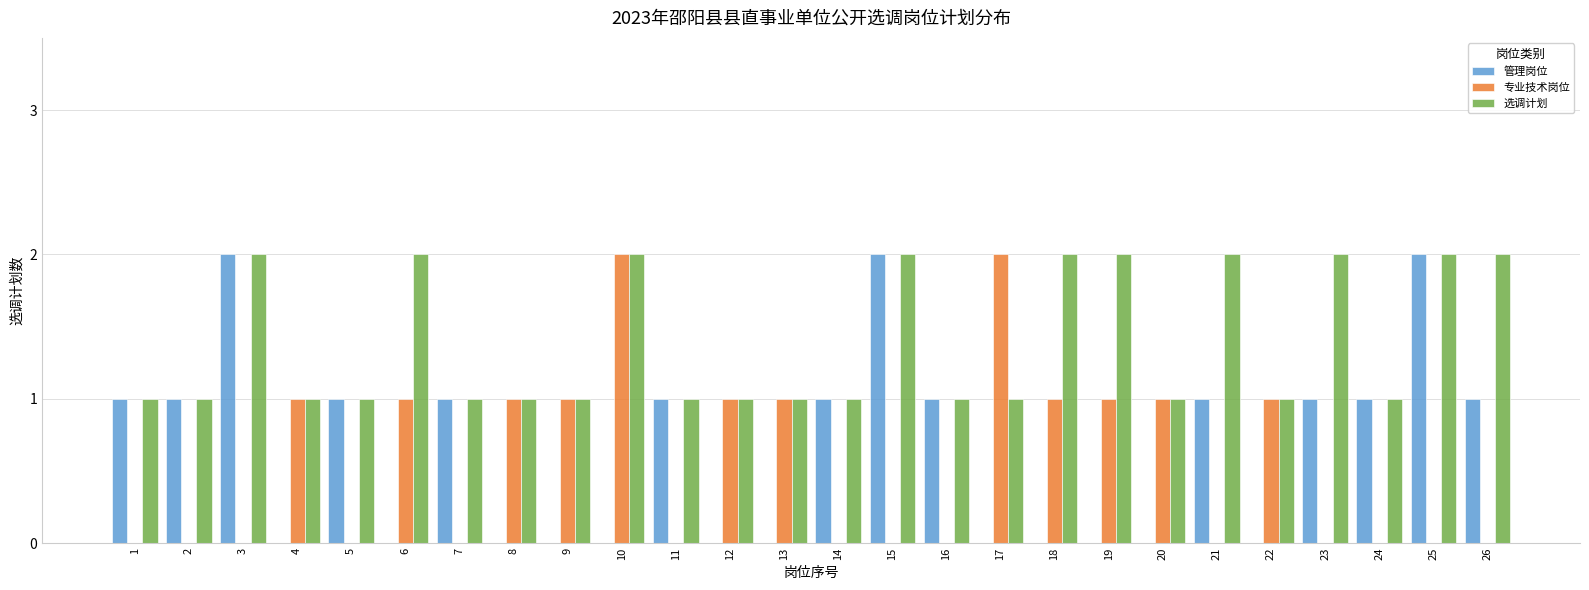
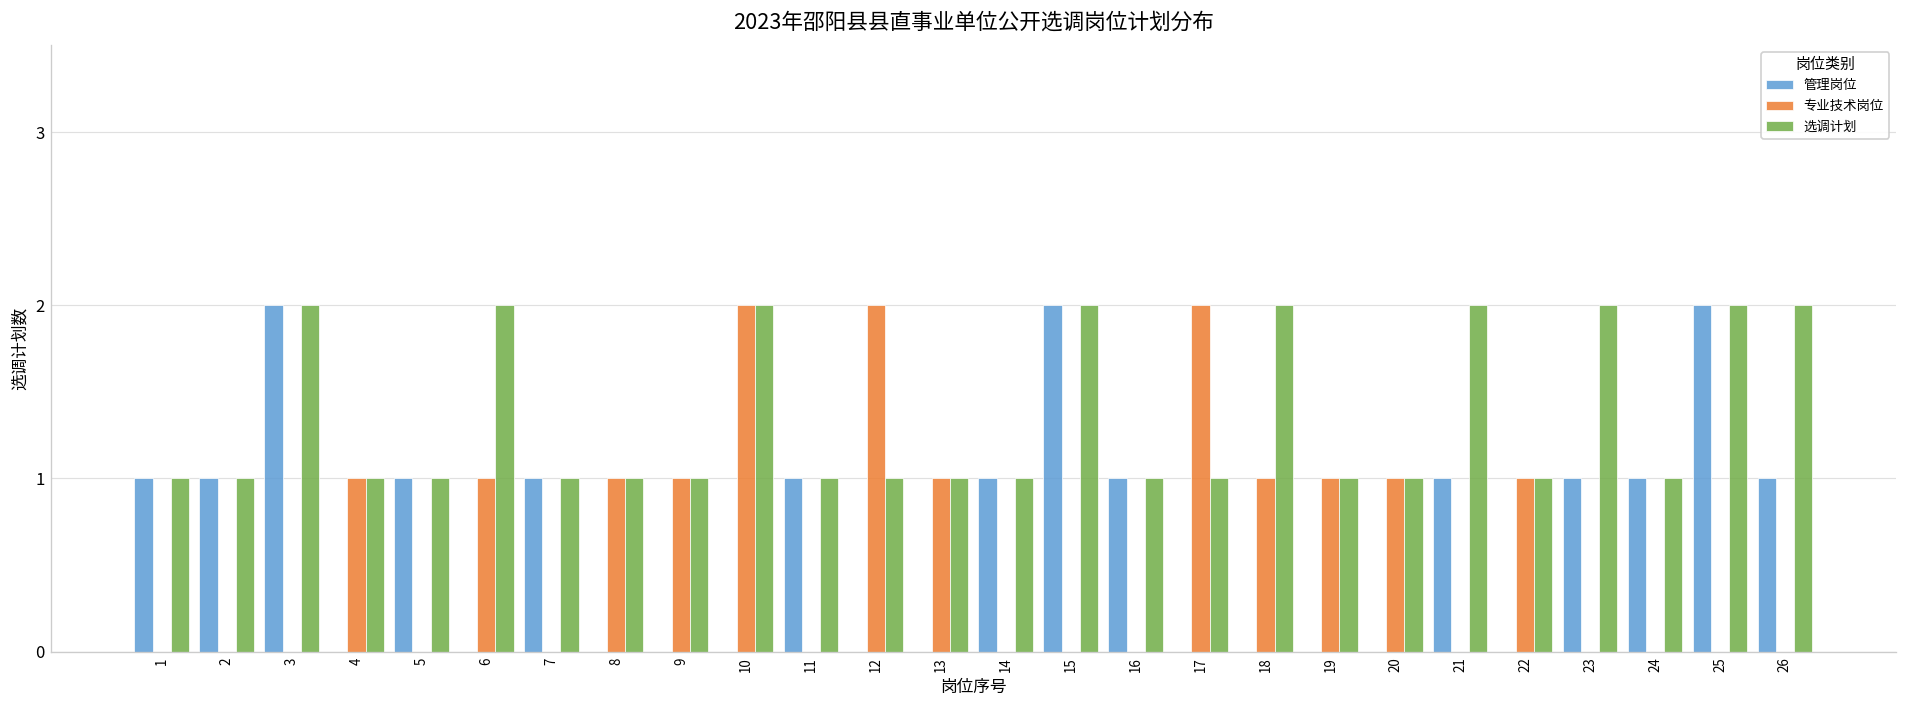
  {
    "管理岗位": {
      "1": 1,
      "2": 1,
      "3": 2,
      "4": 0,
      "5": 1,
      "6": 0,
      "7": 1,
      "8": 0,
      "9": 0,
      "10": 0,
      "11": 1,
      "12": 0,
      "13": 0,
      "14": 1,
      "15": 2,
      "16": 1,
      "17": 0,
      "18": 0,
      "19": 0,
      "20": 0,
      "21": 1,
      "22": 0,
      "23": 1,
      "24": 1,
      "25": 2,
      "26": 1
    },
    "专业技术岗位": {
      "1": 0,
      "2": 0,
      "3": 0,
      "4": 1,
      "5": 0,
      "6": 1,
      "7": 0,
      "8": 1,
      "9": 1,
      "10": 2,
      "11": 0,
-     "12": 1,
+     "12": 2,
      "13": 1,
      "14": 0,
      "15": 0,
      "16": 0,
      "17": 2,
      "18": 1,
      "19": 1,
      "20": 1,
      "21": 0,
      "22": 1,
      "23": 0,
      "24": 0,
      "25": 0,
      "26": 0
    },
    "选调计划": {
      "1": 1,
      "2": 1,
      "3": 2,
      "4": 1,
      "5": 1,
      "6": 2,
      "7": 1,
      "8": 1,
      "9": 1,
      "10": 2,
      "11": 1,
      "12": 1,
      "13": 1,
      "14": 1,
      "15": 2,
      "16": 1,
      "17": 1,
      "18": 2,
-     "19": 2,
+     "19": 1,
      "20": 1,
      "21": 2,
      "22": 1,
      "23": 2,
      "24": 1,
      "25": 2,
      "26": 2
    }
  }
